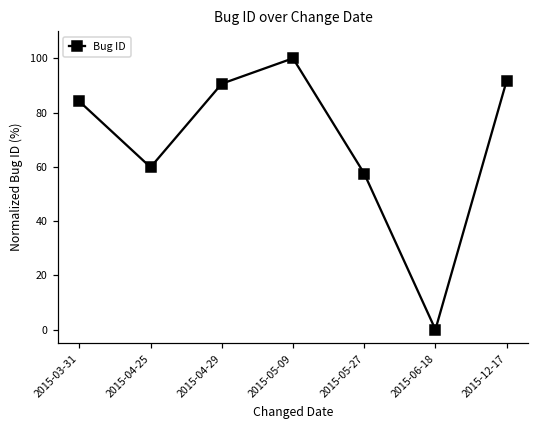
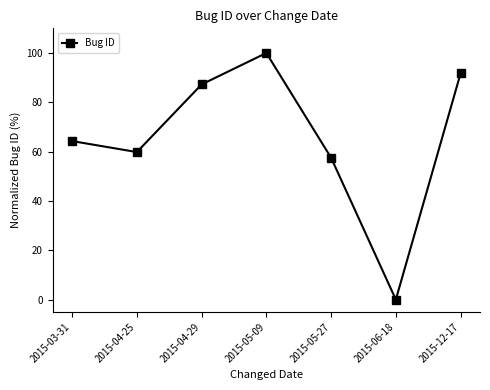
  {
-   "2015-03-31": 84,
+   "2015-03-31": 64,
    "2015-04-25": 60,
-   "2015-04-29": 91,
+   "2015-04-29": 87,
    "2015-05-09": 100,
    "2015-05-27": 58,
    "2015-06-18": 0,
    "2015-12-17": 92
  }
